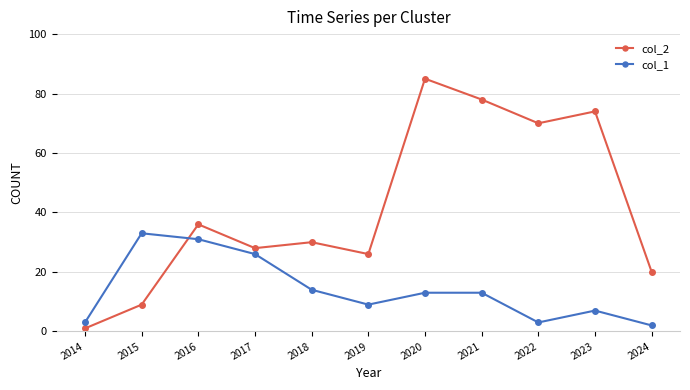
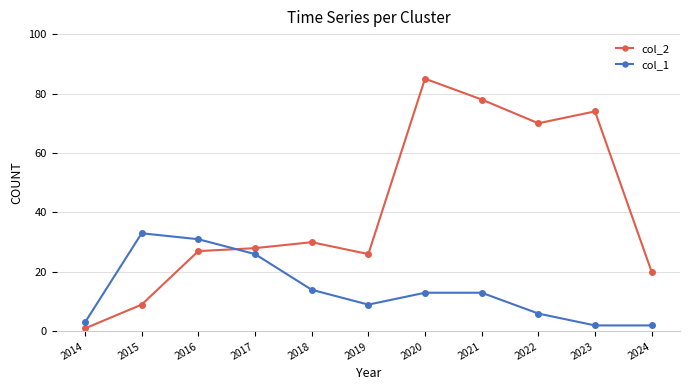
  {
    "col_2": {
      "2014": 1,
      "2015": 9,
-     "2016": 36,
+     "2016": 27,
      "2017": 28,
      "2018": 30,
      "2019": 26,
      "2020": 85,
      "2021": 78,
      "2022": 70,
      "2023": 74,
      "2024": 20
    },
    "col_1": {
      "2014": 3,
      "2015": 33,
      "2016": 31,
      "2017": 26,
      "2018": 14,
      "2019": 9,
      "2020": 13,
      "2021": 13,
-     "2022": 3,
-     "2023": 7,
+     "2022": 6,
+     "2023": 2,
      "2024": 2
    }
  }
